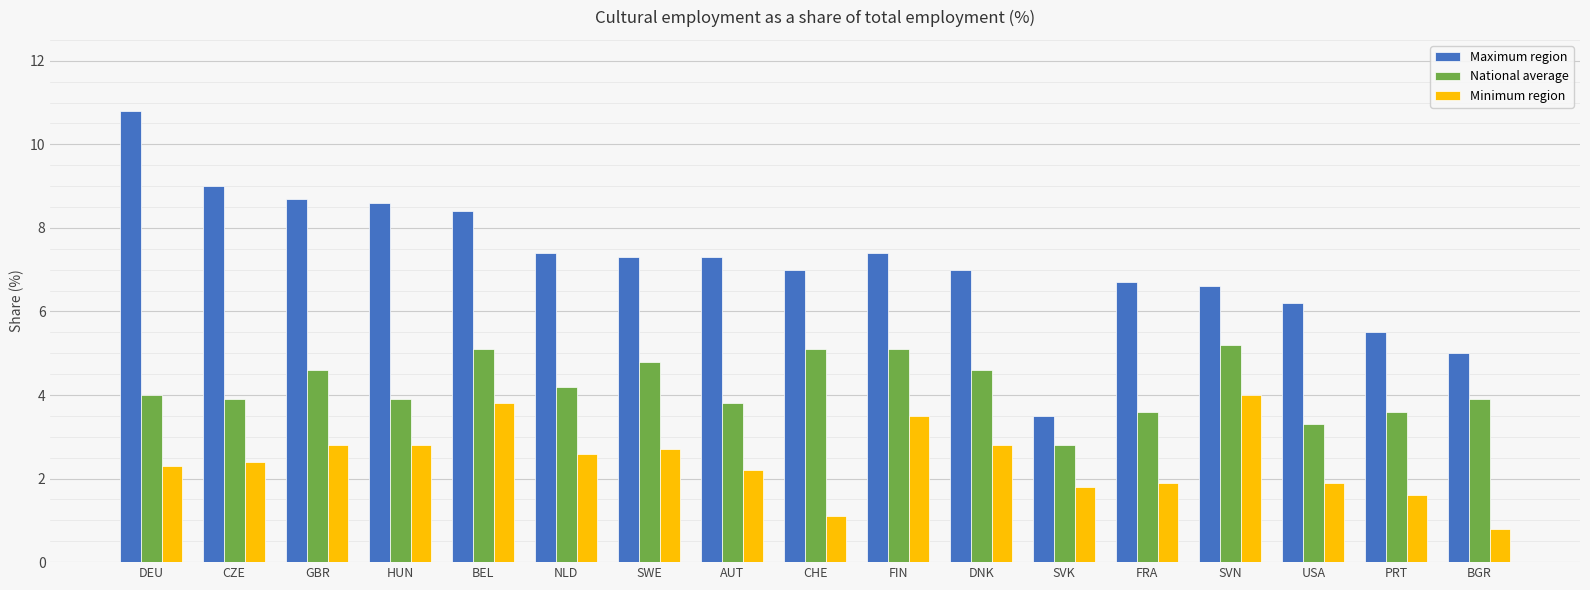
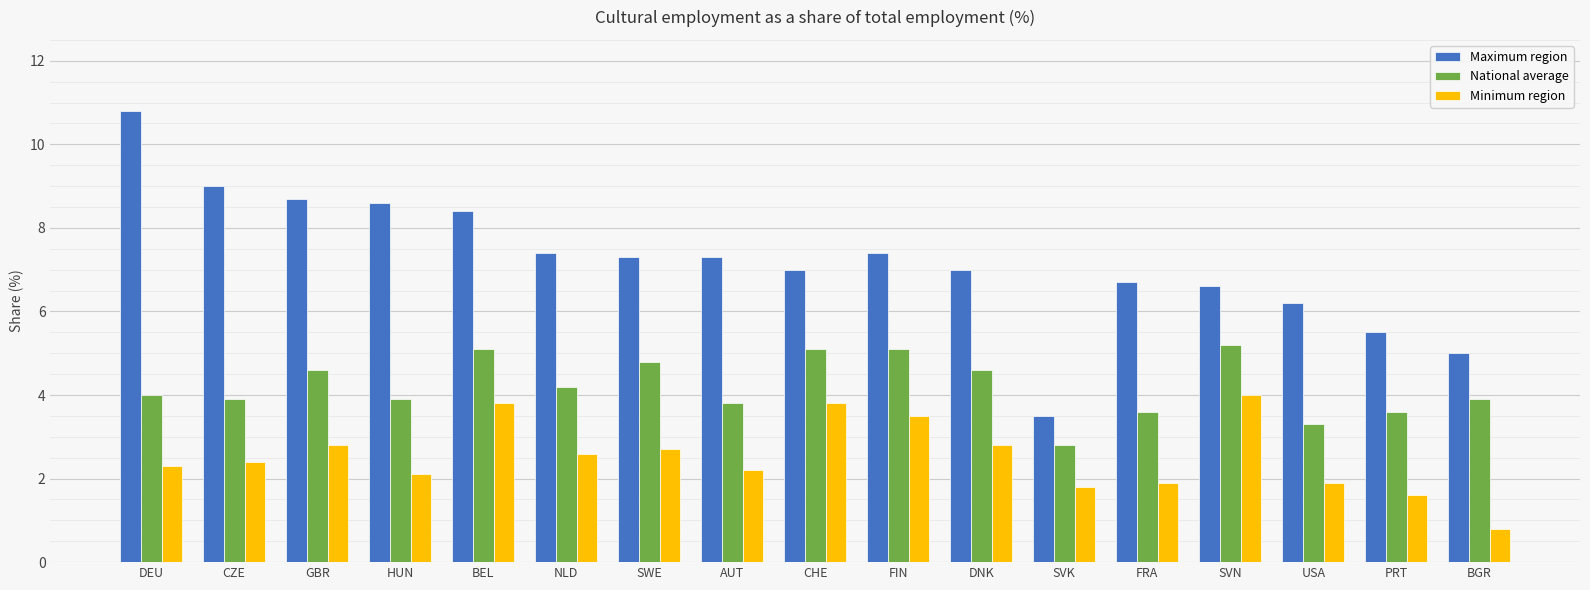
  {
    "Maximum region": {
      "DEU": 10.8,
      "CZE": 9.0,
      "GBR": 8.7,
      "HUN": 8.6,
      "BEL": 8.4,
      "NLD": 7.4,
      "SWE": 7.3,
      "AUT": 7.3,
      "CHE": 7.0,
      "FIN": 7.4,
      "DNK": 7.0,
      "SVK": 3.5,
      "FRA": 6.7,
      "SVN": 6.6,
      "USA": 6.2,
      "PRT": 5.5,
      "BGR": 5.0
    },
    "National average": {
      "DEU": 4.0,
      "CZE": 3.9,
      "GBR": 4.6,
      "HUN": 3.9,
      "BEL": 5.1,
      "NLD": 4.2,
      "SWE": 4.8,
      "AUT": 3.8,
      "CHE": 5.1,
      "FIN": 5.1,
      "DNK": 4.6,
      "SVK": 2.8,
      "FRA": 3.6,
      "SVN": 5.2,
      "USA": 3.3,
      "PRT": 3.6,
      "BGR": 3.9
    },
    "Minimum region": {
      "DEU": 2.3,
      "CZE": 2.4,
      "GBR": 2.8,
-     "HUN": 2.8,
+     "HUN": 2.1,
      "BEL": 3.8,
      "NLD": 2.6,
      "SWE": 2.7,
      "AUT": 2.2,
-     "CHE": 1.1,
+     "CHE": 3.8,
      "FIN": 3.5,
      "DNK": 2.8,
      "SVK": 1.8,
      "FRA": 1.9,
      "SVN": 4.0,
      "USA": 1.9,
      "PRT": 1.6,
      "BGR": 0.8
    }
  }
